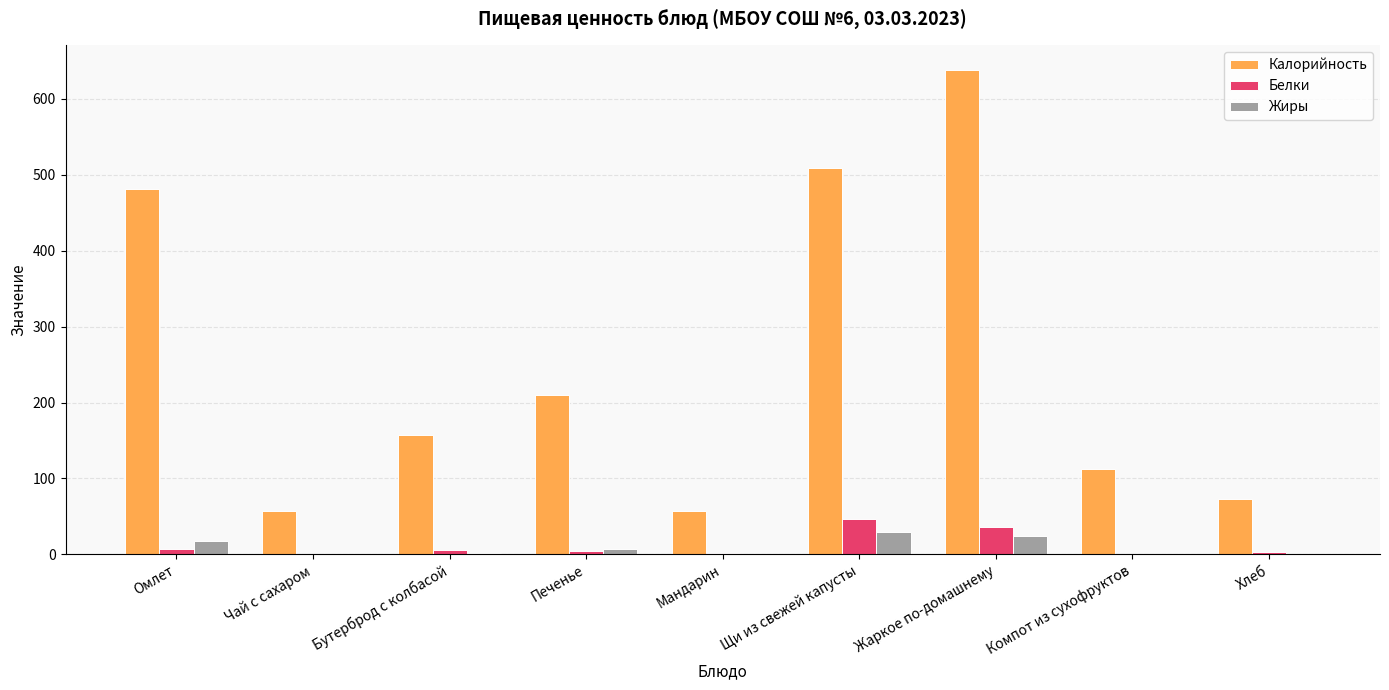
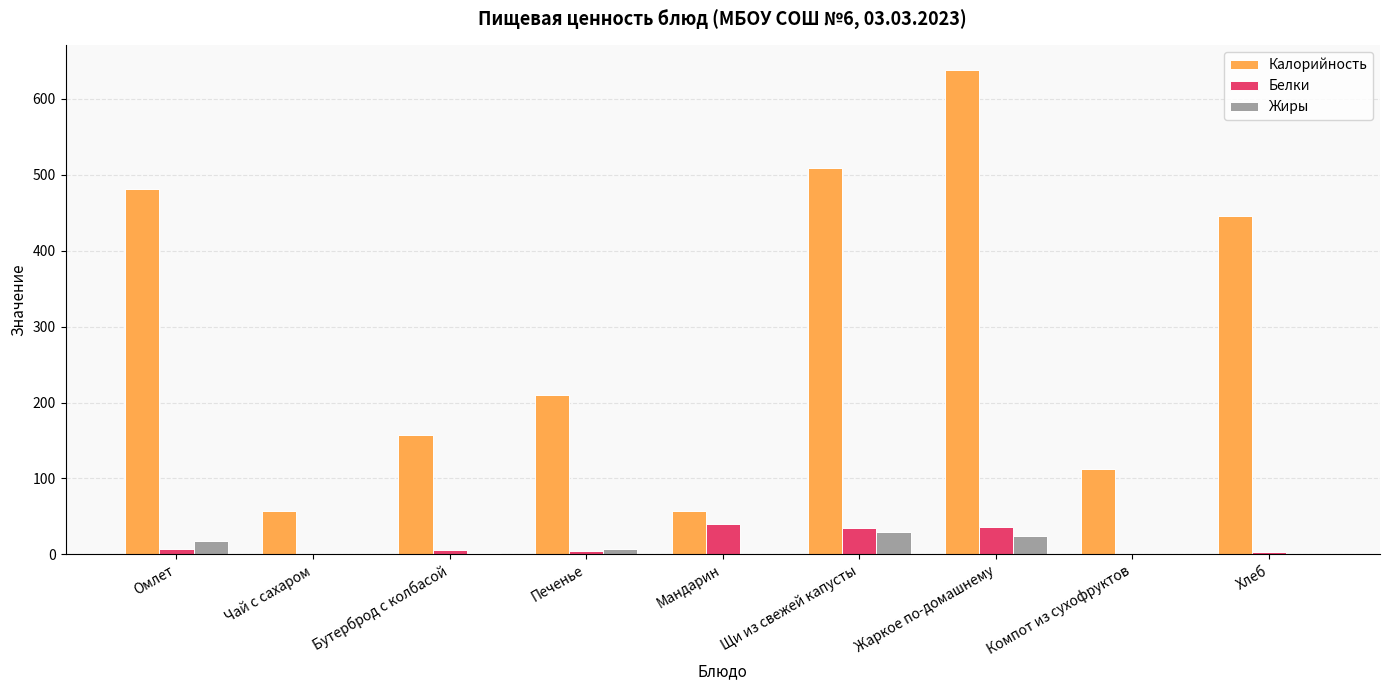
  {
    "Калорийность": {
      "Омлет": 480,
      "Чай с сахаром": 60,
      "Бутерброд с колбасой": 160,
      "Печенье": 210,
      "Мандарин": 60,
      "Щи из свежей капусты": 510,
      "Жаркое по-домашнему": 640,
      "Компот из сухофруктов": 110,
-     "Хлеб": 70
+     "Хлеб": 450
    },
    "Белки": {
      "Омлет": 10,
      "Бутерброд с колбасой": 10,
      "Печенье": 0,
-     "Мандарин": 0,
-     "Щи из свежей капусты": 50,
+     "Мандарин": 40,
+     "Щи из свежей капусты": 30,
      "Жаркое по-домашнему": 40
    },
    "Жиры": {
      "Омлет": 20,
      "Печенье": 10,
      "Щи из свежей капусты": 30,
      "Жаркое по-домашнему": 20
    }
  }
